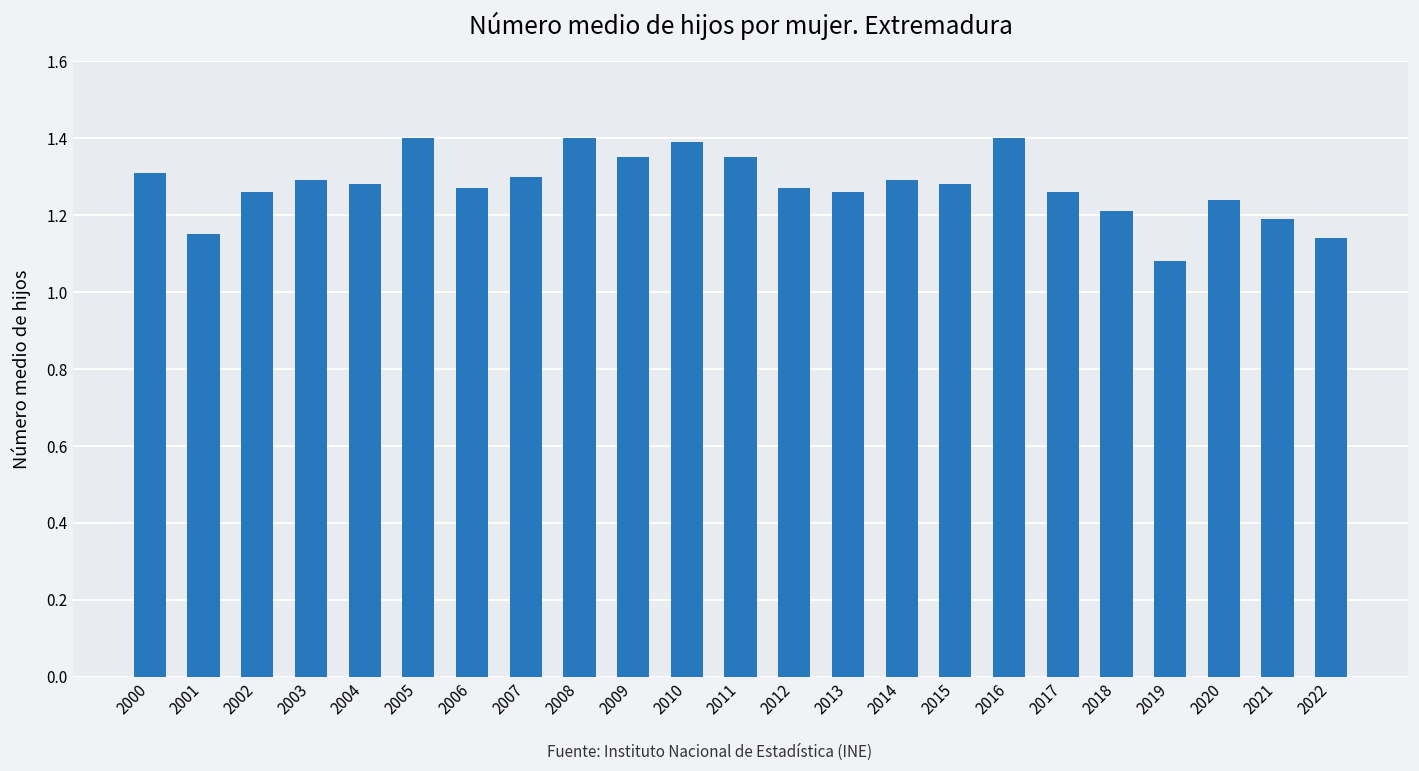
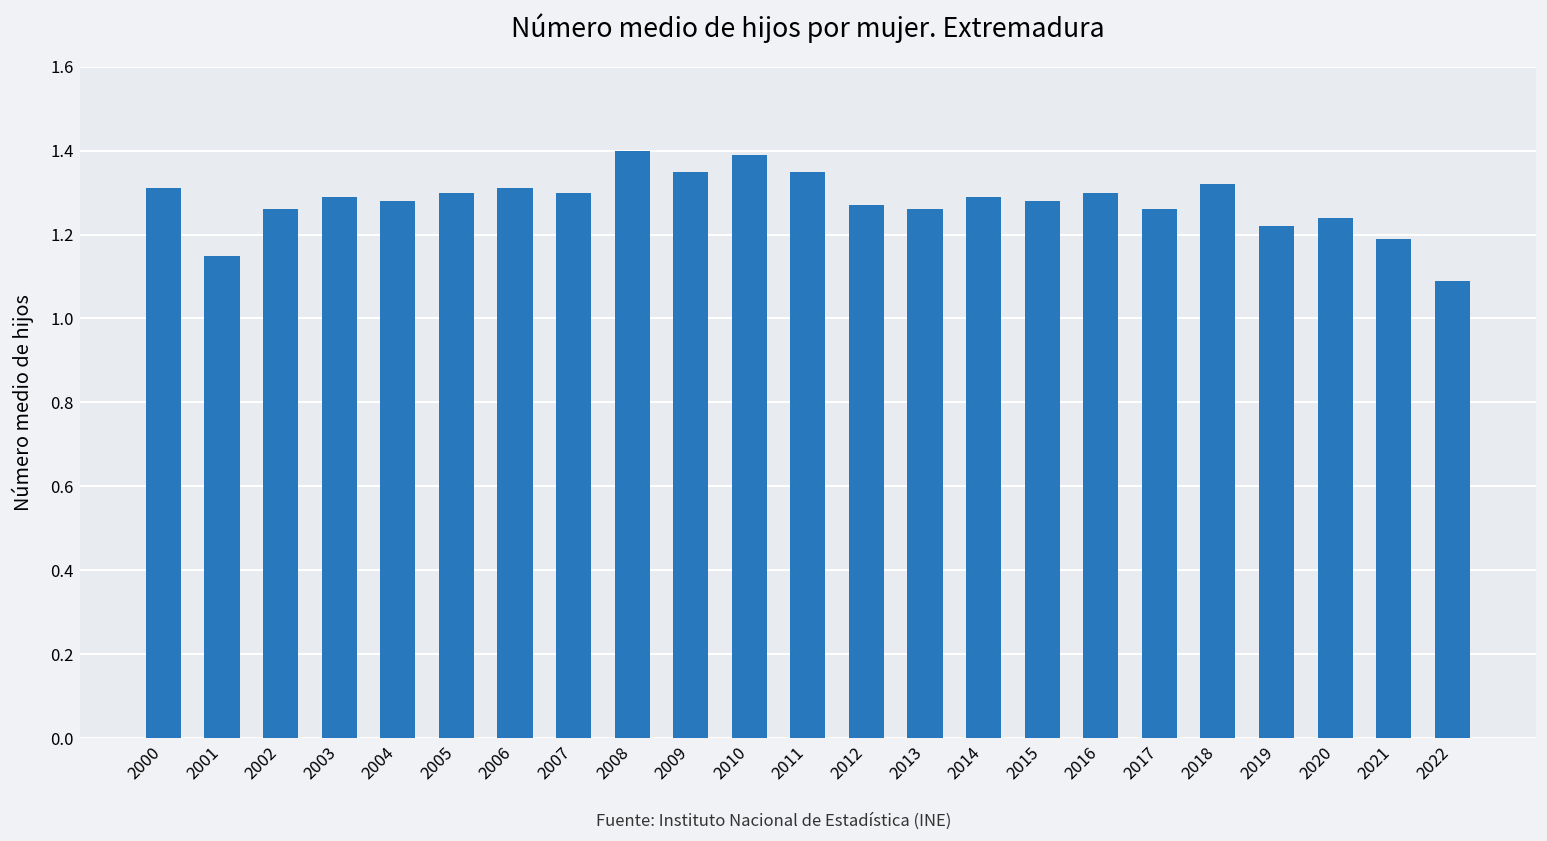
  {
    "2000": 1.31,
    "2001": 1.15,
    "2002": 1.26,
    "2003": 1.29,
    "2004": 1.28,
-   "2005": 1.4,
-   "2006": 1.27,
+   "2005": 1.3,
+   "2006": 1.31,
    "2007": 1.30,
    "2008": 1.40,
    "2009": 1.35,
    "2010": 1.39,
    "2011": 1.35,
    "2012": 1.27,
    "2013": 1.26,
    "2014": 1.29,
    "2015": 1.28,
-   "2016": 1.4,
+   "2016": 1.3,
    "2017": 1.26,
-   "2018": 1.21,
-   "2019": 1.08,
+   "2018": 1.32,
+   "2019": 1.22,
    "2020": 1.24,
    "2021": 1.19,
-   "2022": 1.14
+   "2022": 1.09
  }
